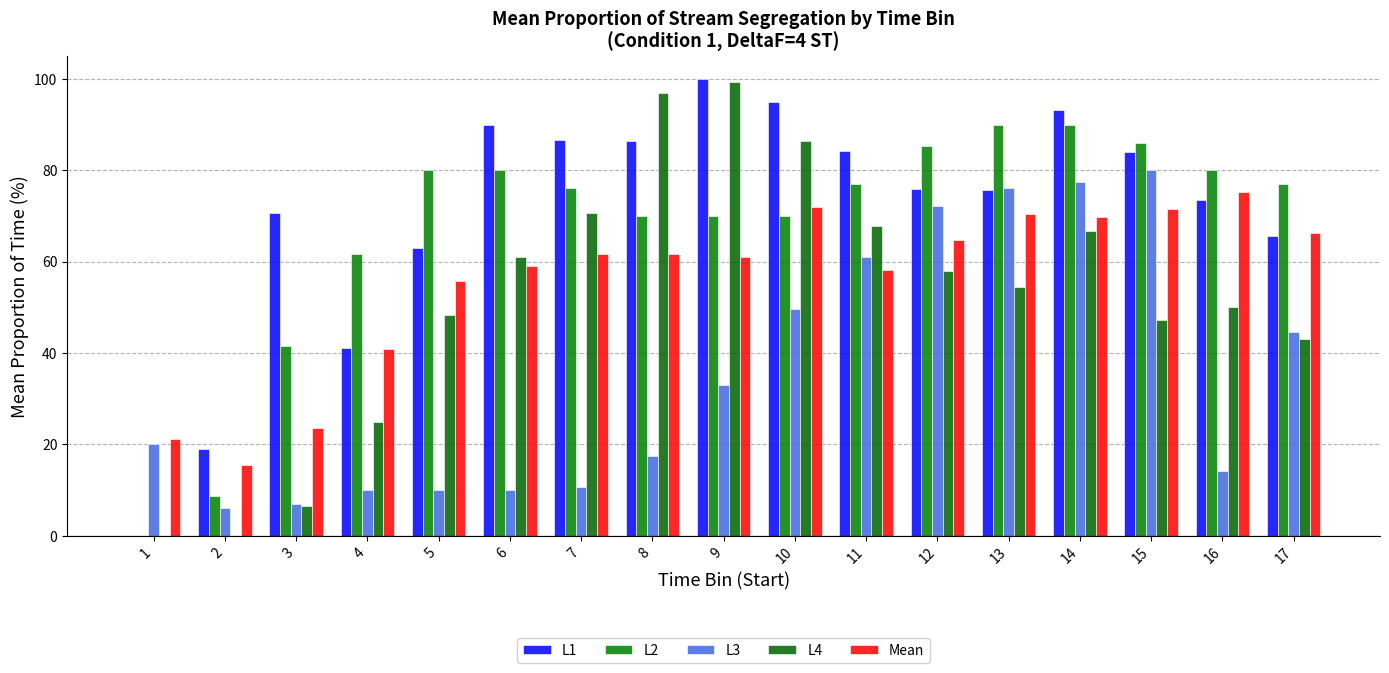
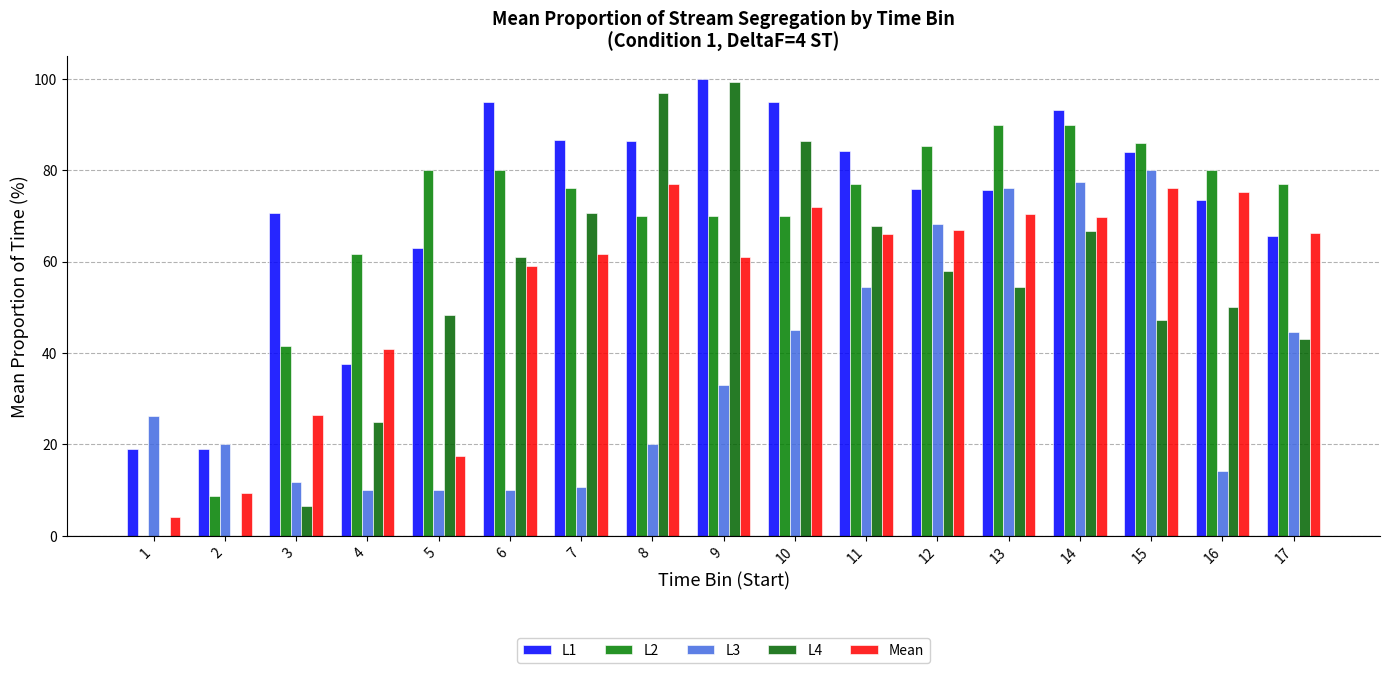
  {
    "L1": {
-     "1": 0,
+     "1": 19,
      "2": 19,
      "3": 71,
-     "4": 41,
+     "4": 38,
      "5": 63,
-     "6": 90,
+     "6": 95,
      "7": 87,
      "8": 86,
      "9": 100,
      "10": 95,
      "11": 84,
      "12": 76,
      "13": 76,
      "14": 93,
      "15": 84,
      "16": 73,
      "17": 66
    },
    "L3": {
-     "1": 20,
-     "2": 6,
-     "3": 7,
+     "1": 26,
+     "2": 20,
+     "3": 12,
      "4": 10,
      "5": 10,
      "6": 10,
      "7": 11,
-     "8": 17,
+     "8": 20,
      "9": 33,
-     "10": 50,
-     "11": 61,
-     "12": 72,
+     "10": 45,
+     "11": 54,
+     "12": 68,
      "13": 76,
      "14": 78,
      "15": 80,
      "16": 14,
      "17": 45
    },
    "Mean": {
-     "1": 21,
-     "2": 15,
-     "3": 23,
+     "1": 4,
+     "2": 9,
+     "3": 26,
      "4": 41,
-     "5": 56,
+     "5": 17,
      "6": 59,
      "7": 62,
-     "8": 62,
+     "8": 77,
      "9": 61,
      "10": 72,
-     "11": 58,
-     "12": 65,
+     "11": 66,
+     "12": 67,
      "13": 70,
      "14": 70,
-     "15": 72,
+     "15": 76,
      "16": 75,
      "17": 66
    }
  }
